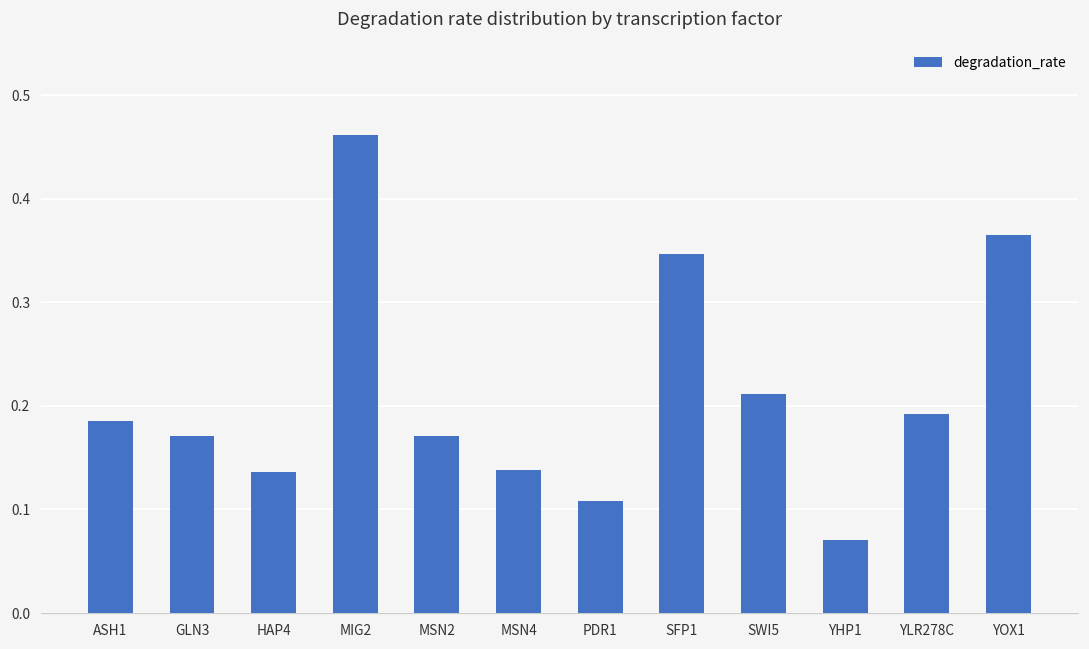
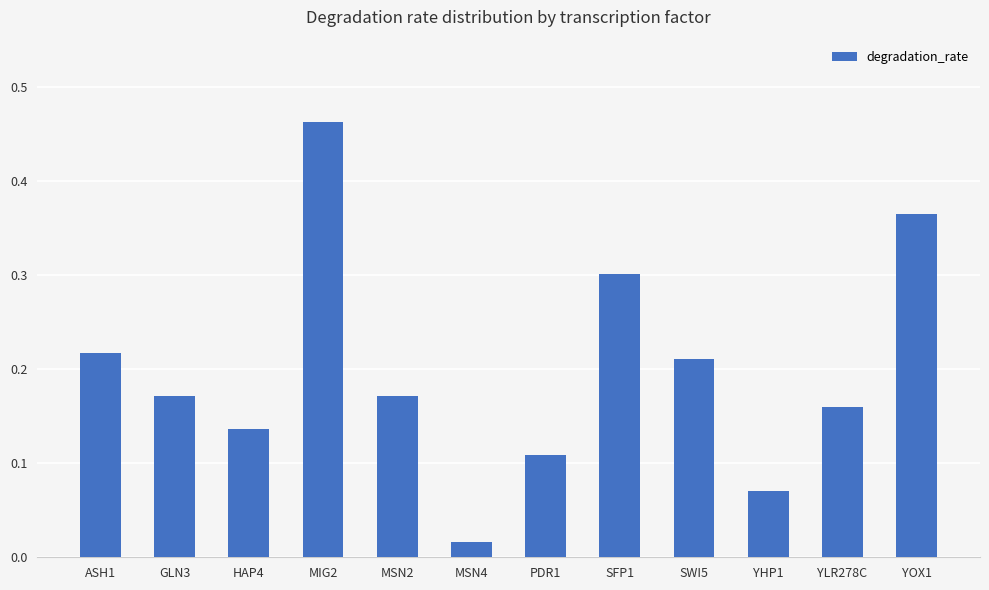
  {
-   "ASH1": 0.19,
+   "ASH1": 0.22,
    "GLN3": 0.17,
    "HAP4": 0.14,
    "MIG2": 0.46,
    "MSN2": 0.17,
-   "MSN4": 0.14,
+   "MSN4": 0.02,
    "PDR1": 0.11,
-   "SFP1": 0.35,
+   "SFP1": 0.30,
    "SWI5": 0.21,
    "YHP1": 0.07,
-   "YLR278C": 0.19,
+   "YLR278C": 0.16,
    "YOX1": 0.36
  }
